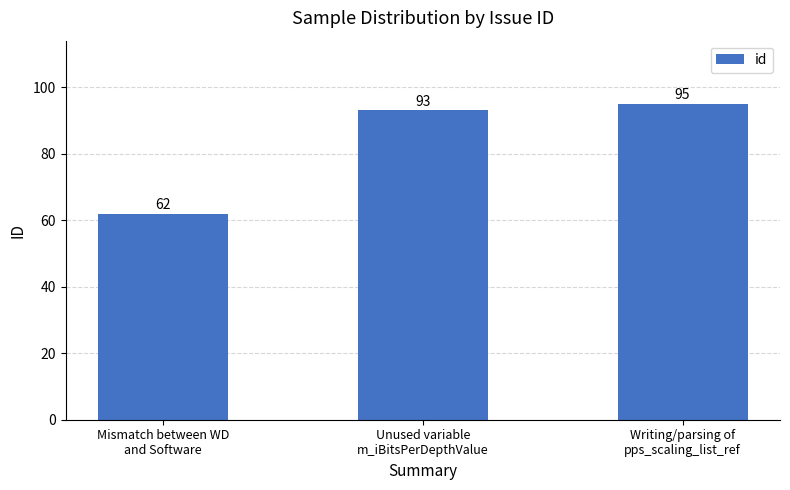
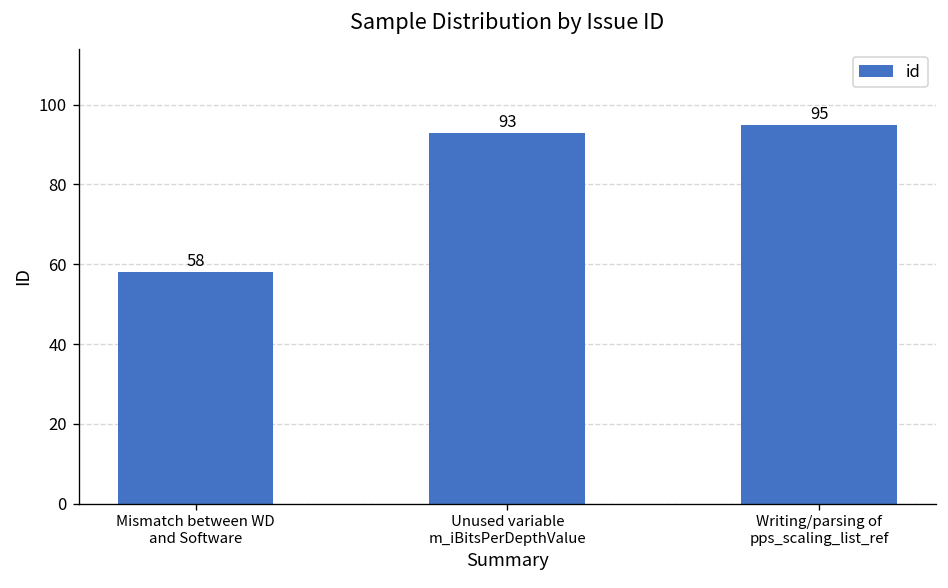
  {
-   "Mismatch between WD and Software": 62,
+   "Mismatch between WD and Software": 58,
    "Unused variable m_iBitsPerDepthValue": 93,
    "Writing/parsing of pps_scaling_list_ref": 95
  }
